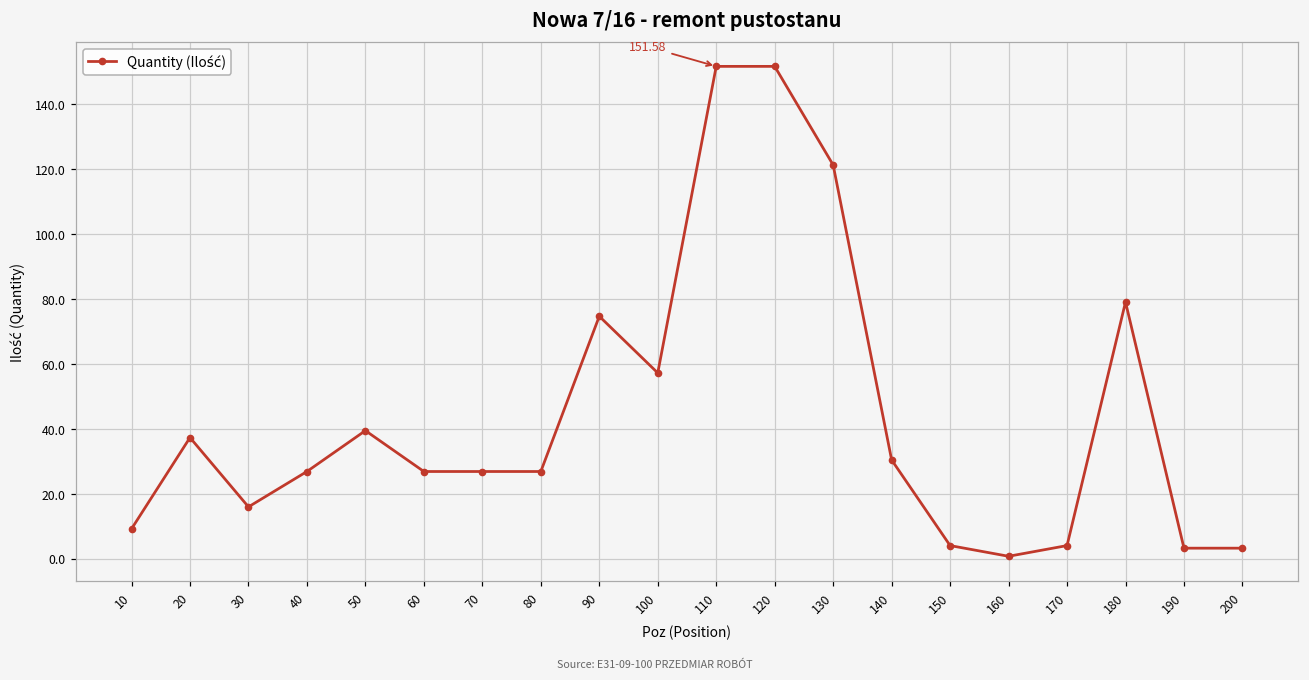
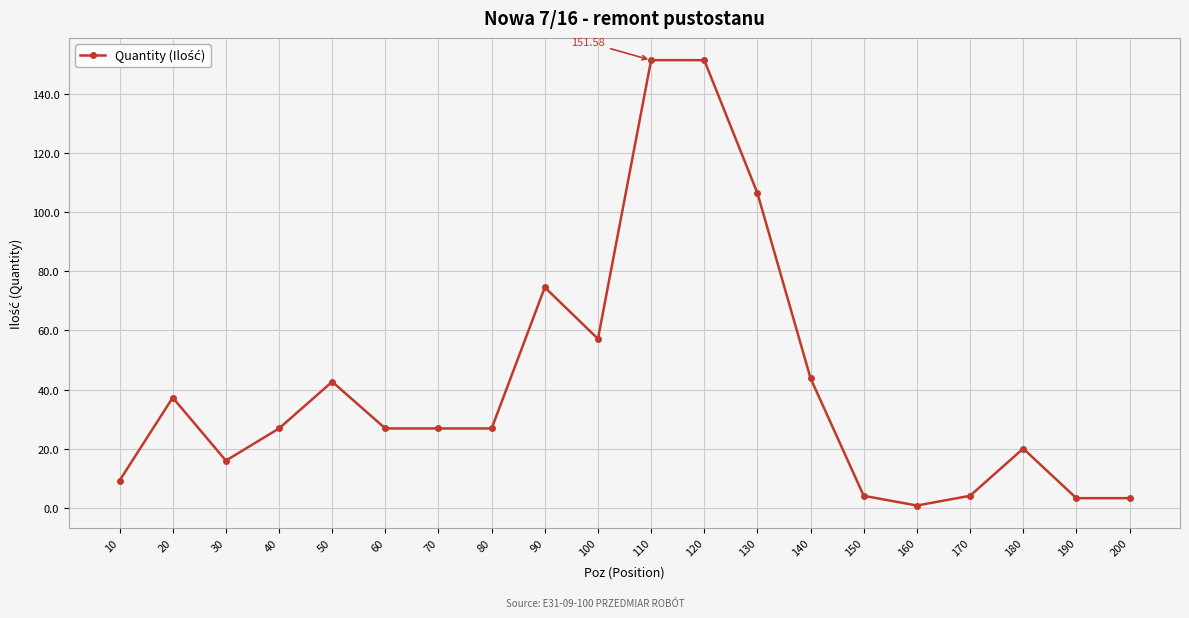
  {
    "10": 9,
    "20": 37,
    "30": 16,
    "40": 27,
-   "50": 39,
+   "50": 43,
    "60": 27,
    "70": 27,
    "80": 27,
    "90": 75,
    "100": 57,
    "120": 152,
-   "130": 121,
-   "140": 30,
+   "130": 107,
+   "140": 44,
    "150": 4,
    "160": 1,
    "170": 4,
-   "180": 79,
+   "180": 20,
    "190": 3,
    "200": 3
  }
